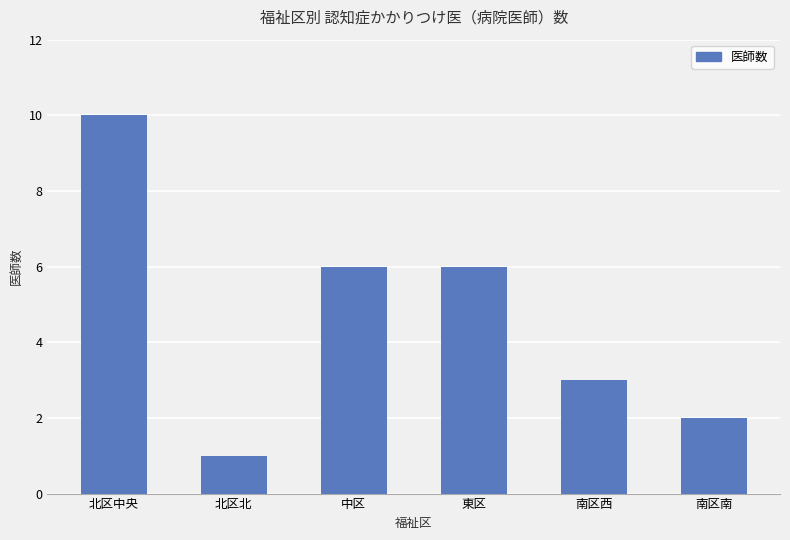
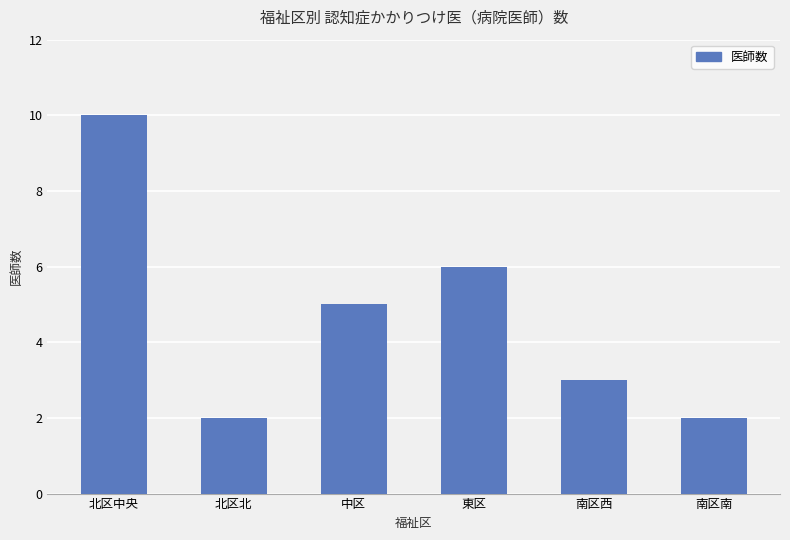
  {
    "北区中央": 10,
-   "北区北": 1,
-   "中区": 6,
+   "北区北": 2,
+   "中区": 5,
    "東区": 6,
    "南区西": 3,
    "南区南": 2
  }
